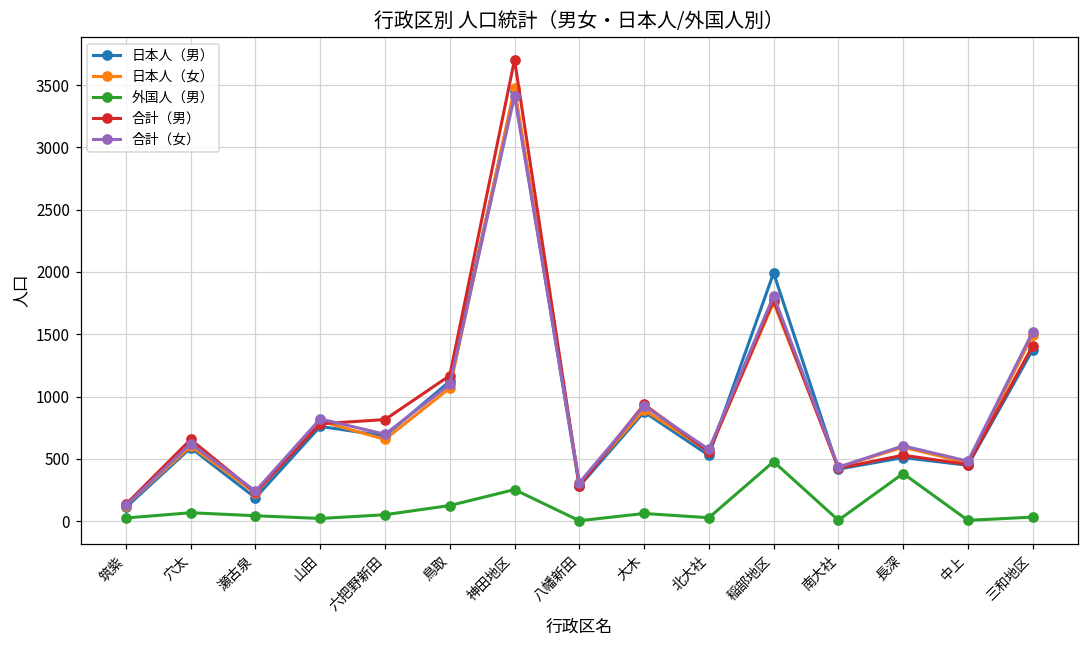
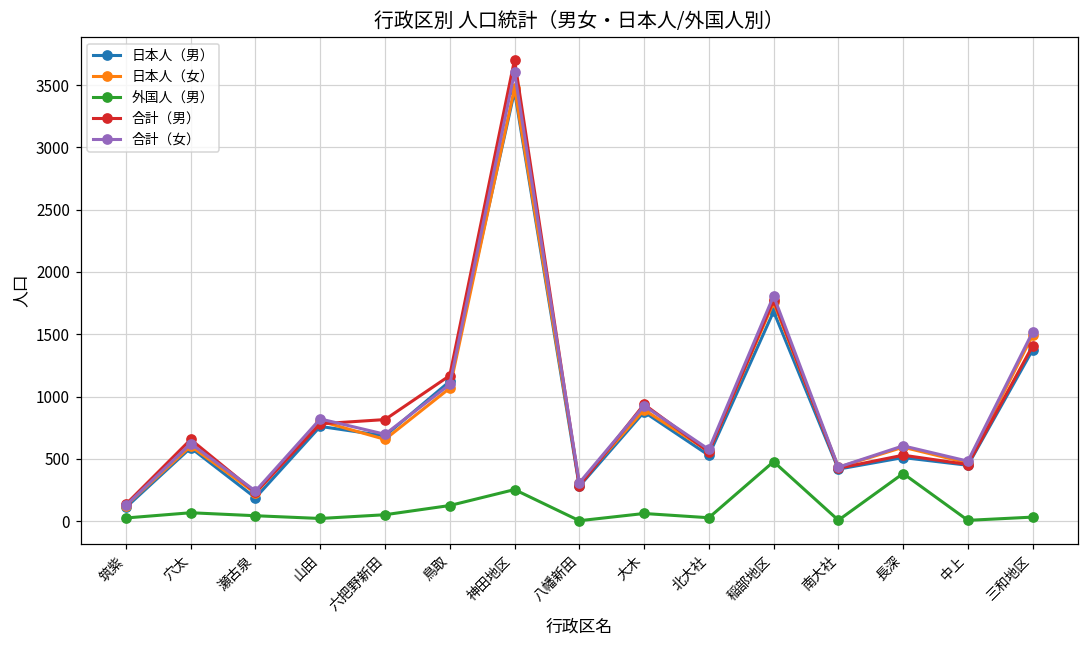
  {
    "日本人（男）": {
      "瀬古泉": 190,
      "鳥取": 1120,
      "神田地区": 3450,
      "北大社": 530,
-     "稲部地区": 1990,
+     "稲部地区": 1680,
      "三和地区": 1380
    },
    "日本人（女）": {
      "六把野新田": 660,
      "鳥取": 1070,
      "神田地区": 3480,
      "三和地区": 1490
    },
    "外国人（男）": {
      "筑紫": 30,
      "穴太": 70,
      "瀬古泉": 40,
      "山田": 20,
      "六把野新田": 50,
      "鳥取": 130,
      "神田地区": 250,
      "八幡新田": 0,
      "大木": 60,
      "北大社": 30,
      "稲部地区": 480,
      "南大社": 10,
      "長深": 380,
      "中上": 10,
      "三和地区": 30
    },
    "合計（男）": {
      "穴太": 660,
      "六把野新田": 820,
      "鳥取": 1170,
      "神田地区": 3700,
      "三和地区": 1410
    },
    "合計（女）": {
      "鳥取": 1100,
-     "神田地区": 3410,
+     "神田地区": 3600,
      "稲部地区": 1810,
      "三和地区": 1520
    }
  }
